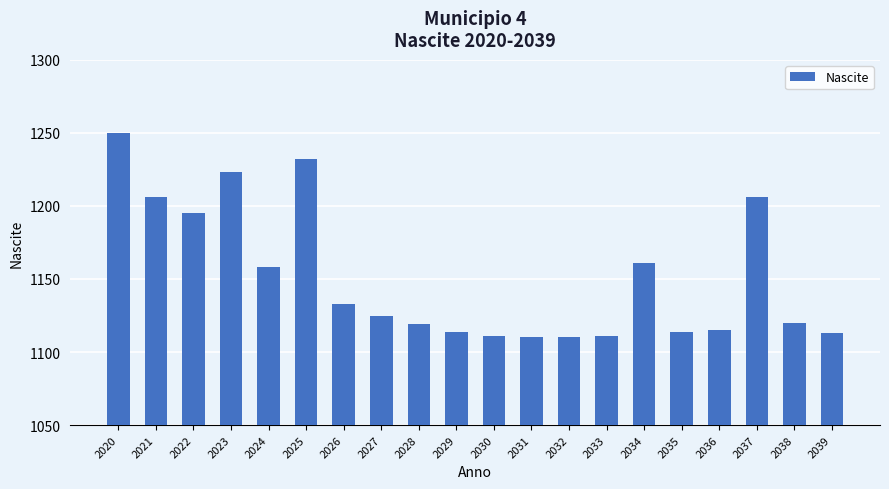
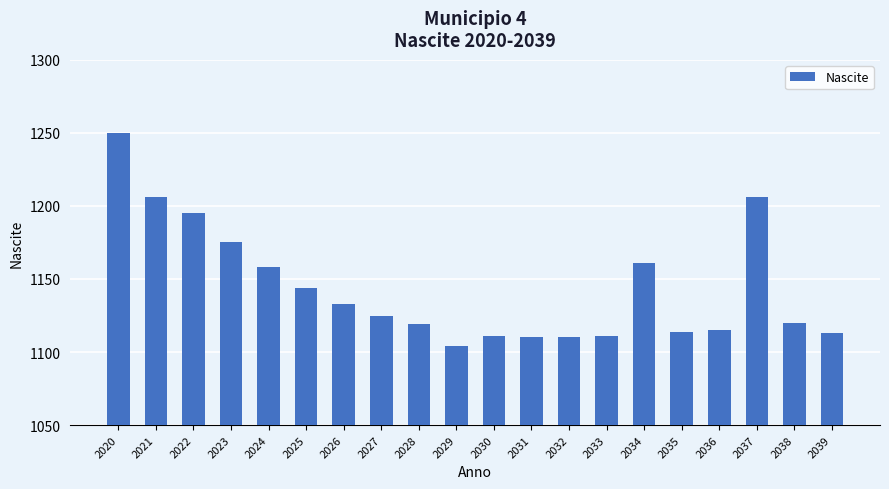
  {
    "2020": 1250,
    "2021": 1206,
    "2022": 1195,
-   "2023": 1223,
+   "2023": 1175,
    "2024": 1158,
-   "2025": 1232,
+   "2025": 1144,
    "2026": 1133,
    "2027": 1125,
    "2028": 1119,
-   "2029": 1114,
+   "2029": 1104,
    "2030": 1111,
    "2031": 1110,
    "2032": 1110,
    "2033": 1111,
    "2034": 1161,
    "2035": 1114,
    "2036": 1115,
    "2037": 1206,
    "2038": 1120,
    "2039": 1113
  }
